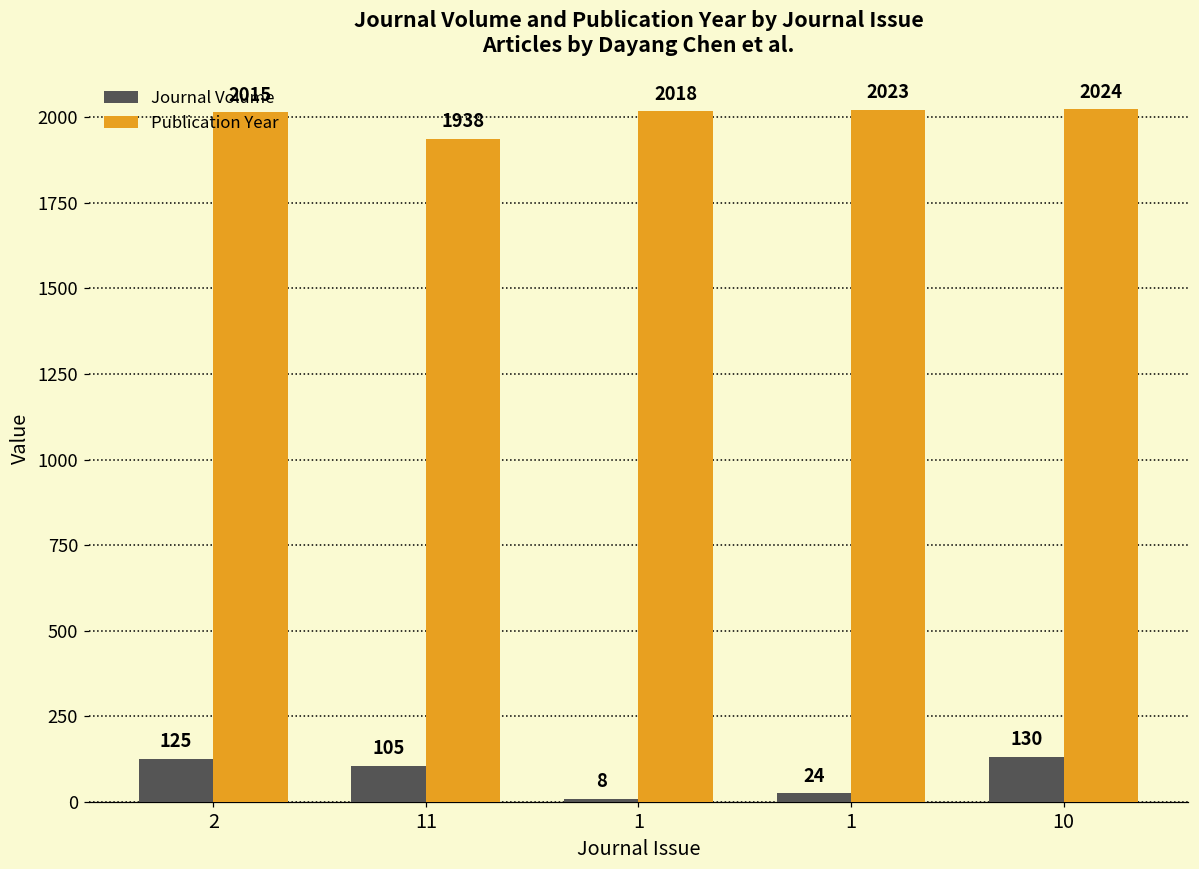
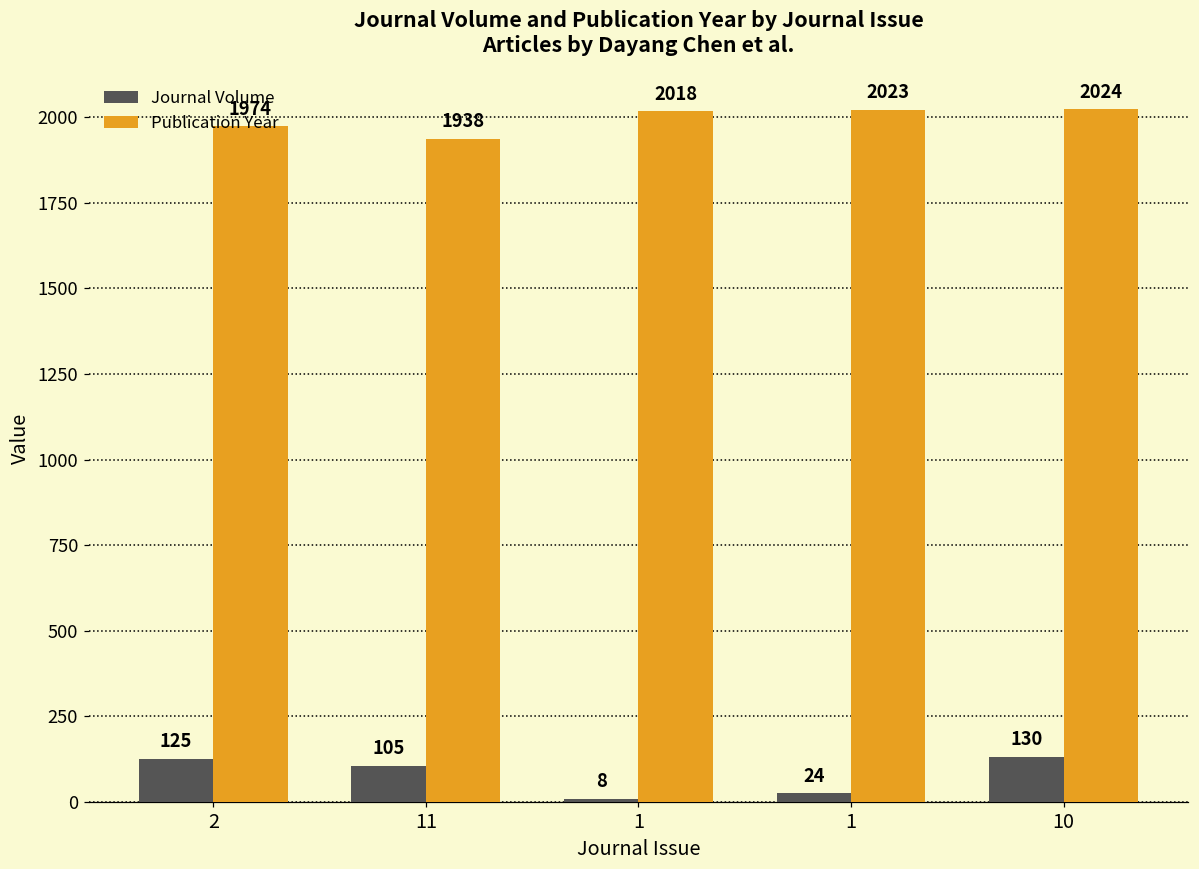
  {
    "Journal Volume": {
      "2": 125,
      "11": 105,
      "10": 130
    },
    "Publication Year": {
-     "2": 2015,
+     "2": 1974,
      "11": 1938,
      "10": 2024
    }
  }
